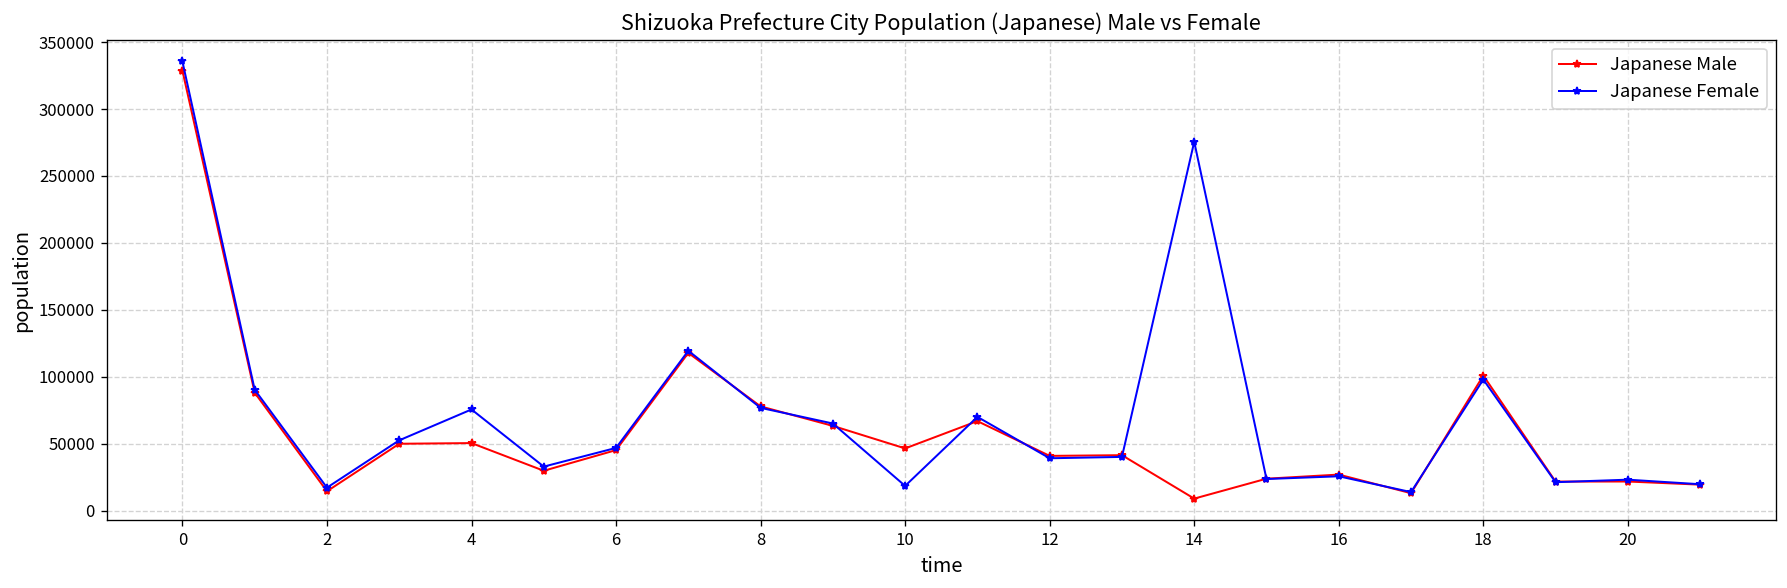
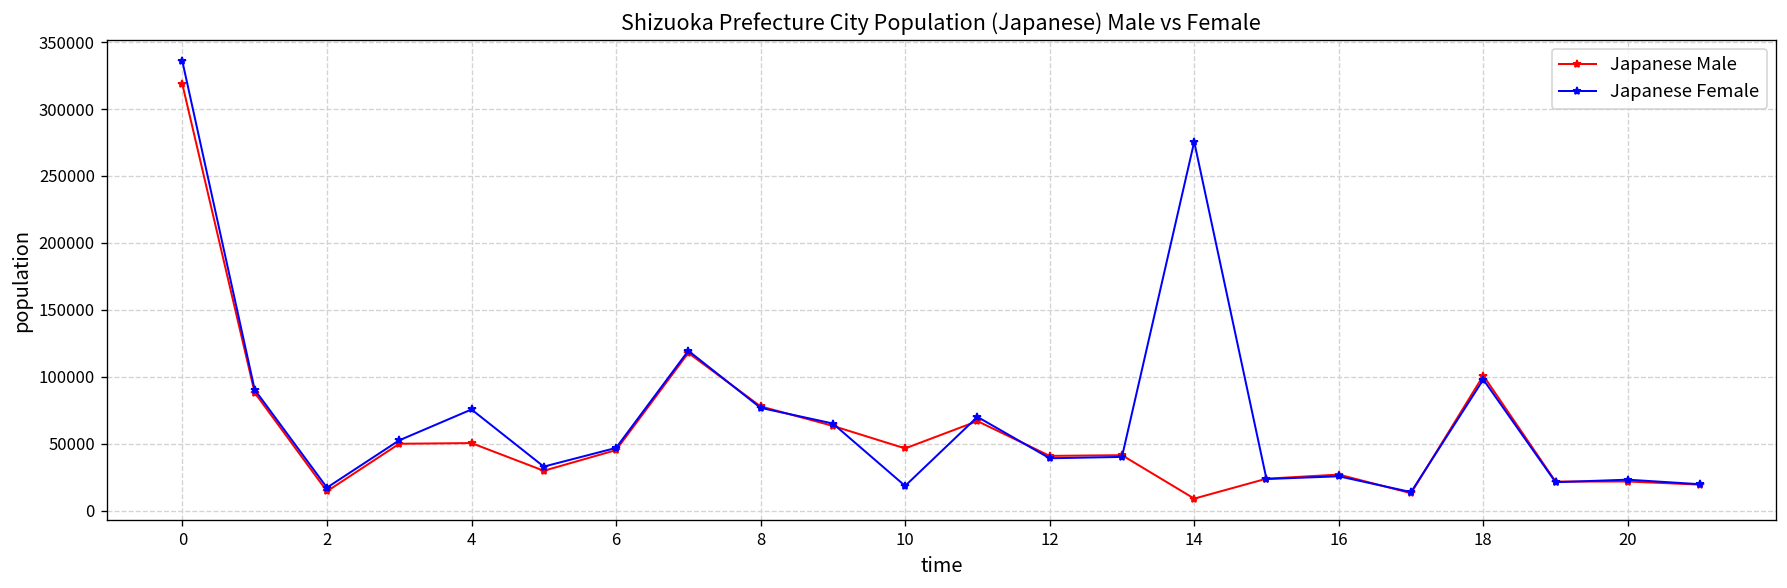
  {
    "Japanese Male": {
-     "0": 329000,
+     "0": 318000,
      "2": 14000,
      "4": 50000,
      "10": 46000,
      "14": 9000,
      "18": 101000
    },
    "Japanese Female": {
      "0": 336000,
      "2": 17000,
      "4": 76000,
      "10": 18000,
      "14": 276000,
      "18": 98000
    }
  }
